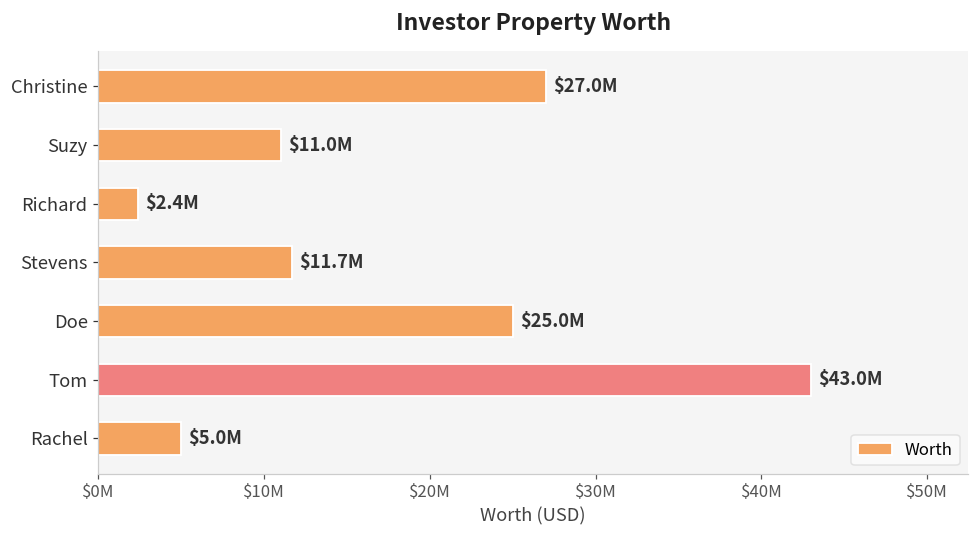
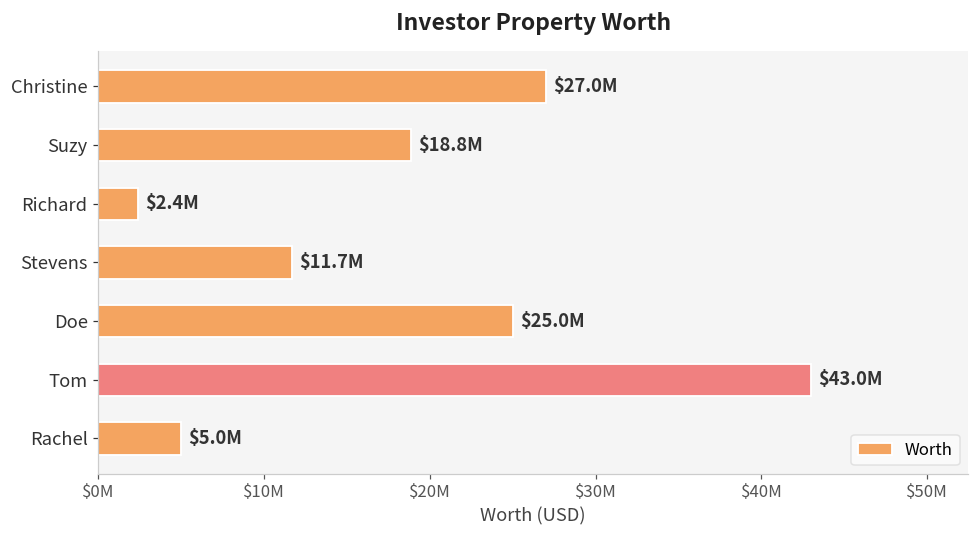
  {
    "Christine": "$27.0M",
-   "Suzy": "$11.0M",
+   "Suzy": "$18.8M",
    "Richard": "$2.4M",
    "Stevens": "$11.7M",
    "Doe": "$25.0M",
    "Tom": "$43.0M",
    "Rachel": "$5.0M"
  }
